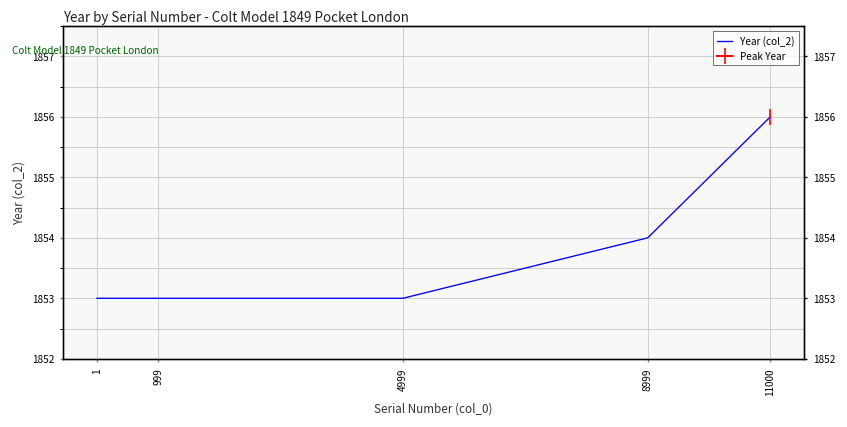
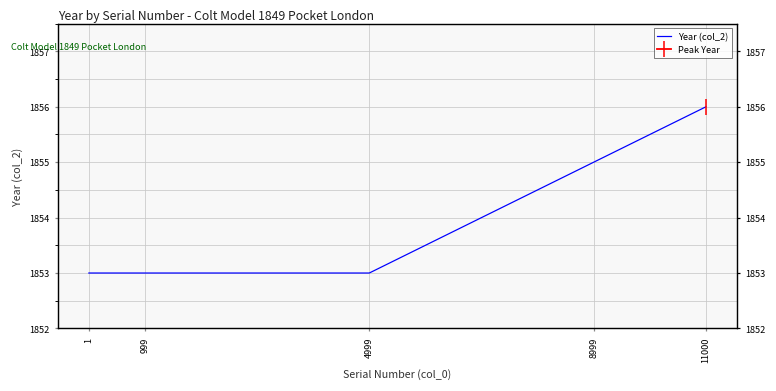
  {
    "Year (col_2)": {
      "1": 1853,
      "999": 1853,
      "4999": 1853,
-     "8999": 1854
+     "8999": 1855
    }
  }
